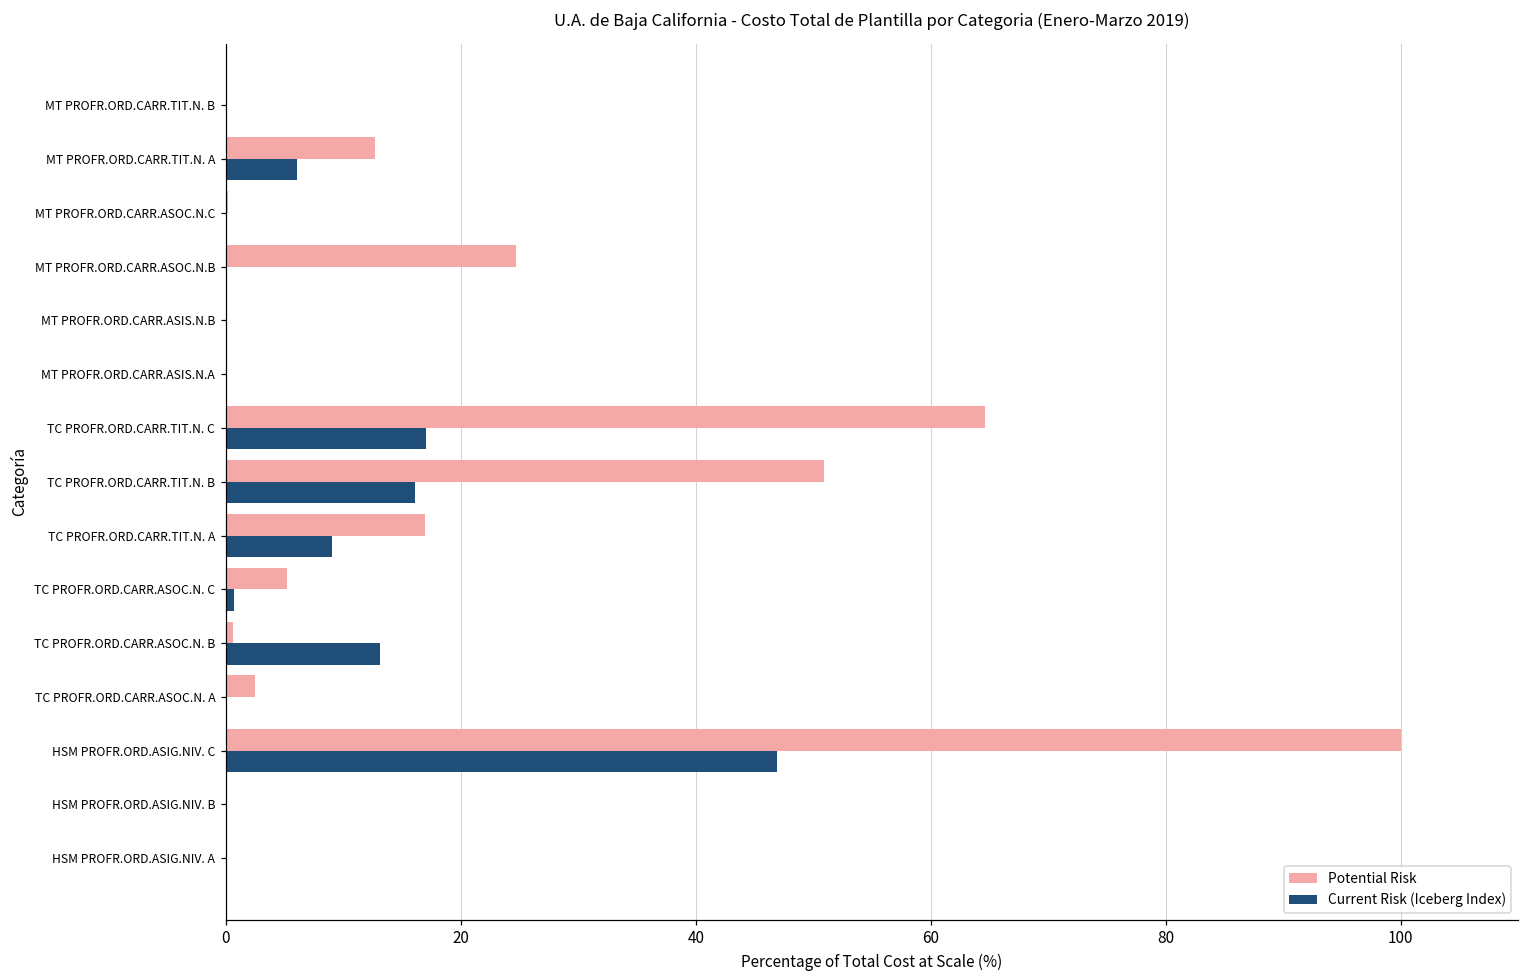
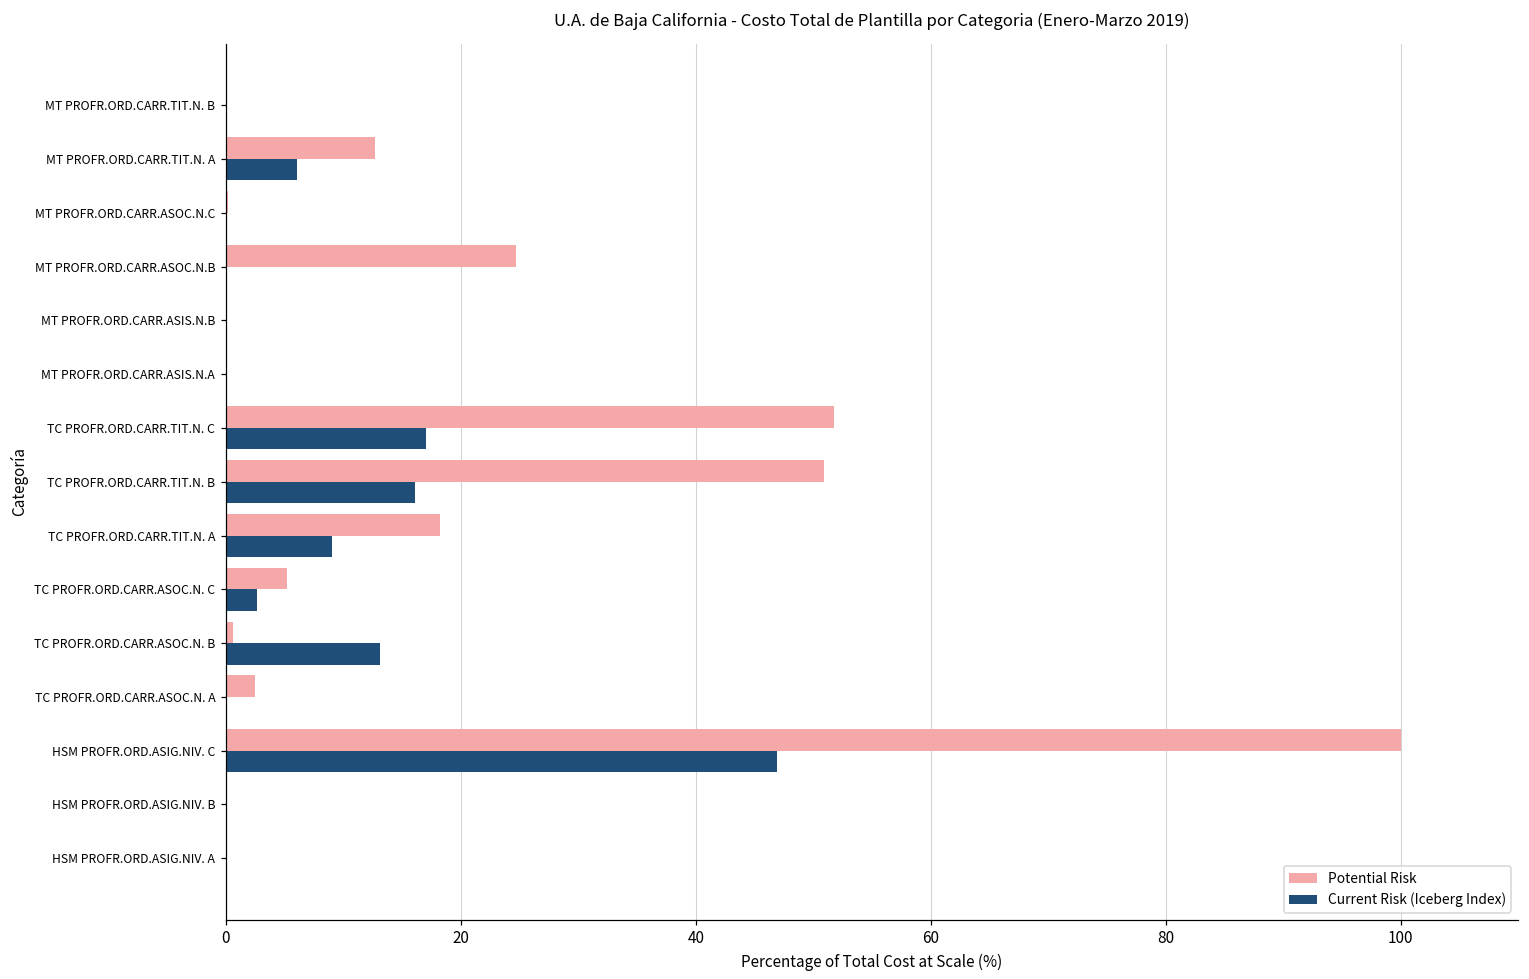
  {
    "Potential Risk": {
      "MT PROFR.ORD.CARR.TIT.N. A": 12.7,
      "MT PROFR.ORD.CARR.ASOC.N.B": 24.7,
-     "TC PROFR.ORD.CARR.TIT.N. C": 64.6,
+     "TC PROFR.ORD.CARR.TIT.N. C": 51.7,
      "TC PROFR.ORD.CARR.TIT.N. B": 50.9,
-     "TC PROFR.ORD.CARR.TIT.N. A": 16.9,
+     "TC PROFR.ORD.CARR.TIT.N. A": 18.2,
      "TC PROFR.ORD.CARR.ASOC.N. C": 5.2,
      "TC PROFR.ORD.CARR.ASOC.N. B": 0.6,
      "TC PROFR.ORD.CARR.ASOC.N. A": 2.5,
      "HSM PROFR.ORD.ASIG.NIV. C": 100.0
    },
    "Current Risk (Iceberg Index)": {
      "MT PROFR.ORD.CARR.TIT.N. A": 6.1,
      "TC PROFR.ORD.CARR.TIT.N. C": 17.1,
      "TC PROFR.ORD.CARR.TIT.N. B": 16.1,
      "TC PROFR.ORD.CARR.TIT.N. A": 9.1,
-     "TC PROFR.ORD.CARR.ASOC.N. C": 0.7,
+     "TC PROFR.ORD.CARR.ASOC.N. C": 2.7,
      "TC PROFR.ORD.CARR.ASOC.N. B": 13.1,
      "HSM PROFR.ORD.ASIG.NIV. C": 47.0
    }
  }
